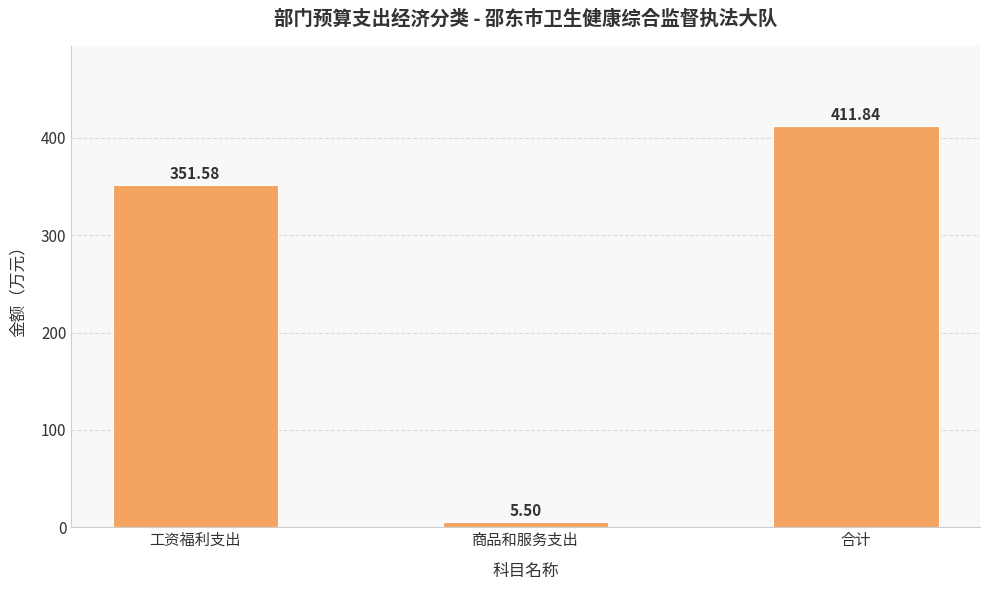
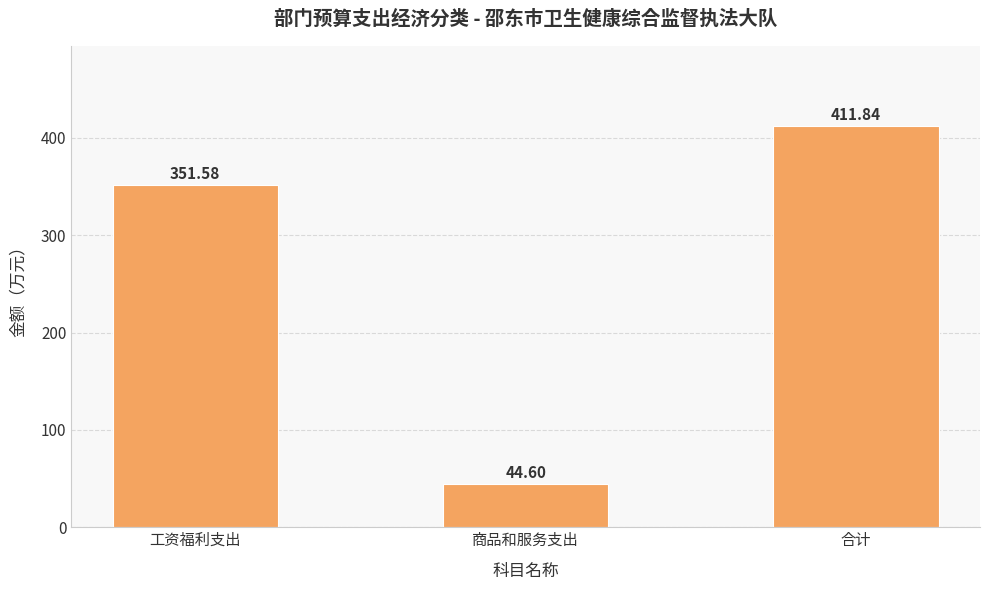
  {
    "工资福利支出": 351.58,
-   "商品和服务支出": 5.50,
+   "商品和服务支出": 44.60,
    "合计": 411.84
  }
